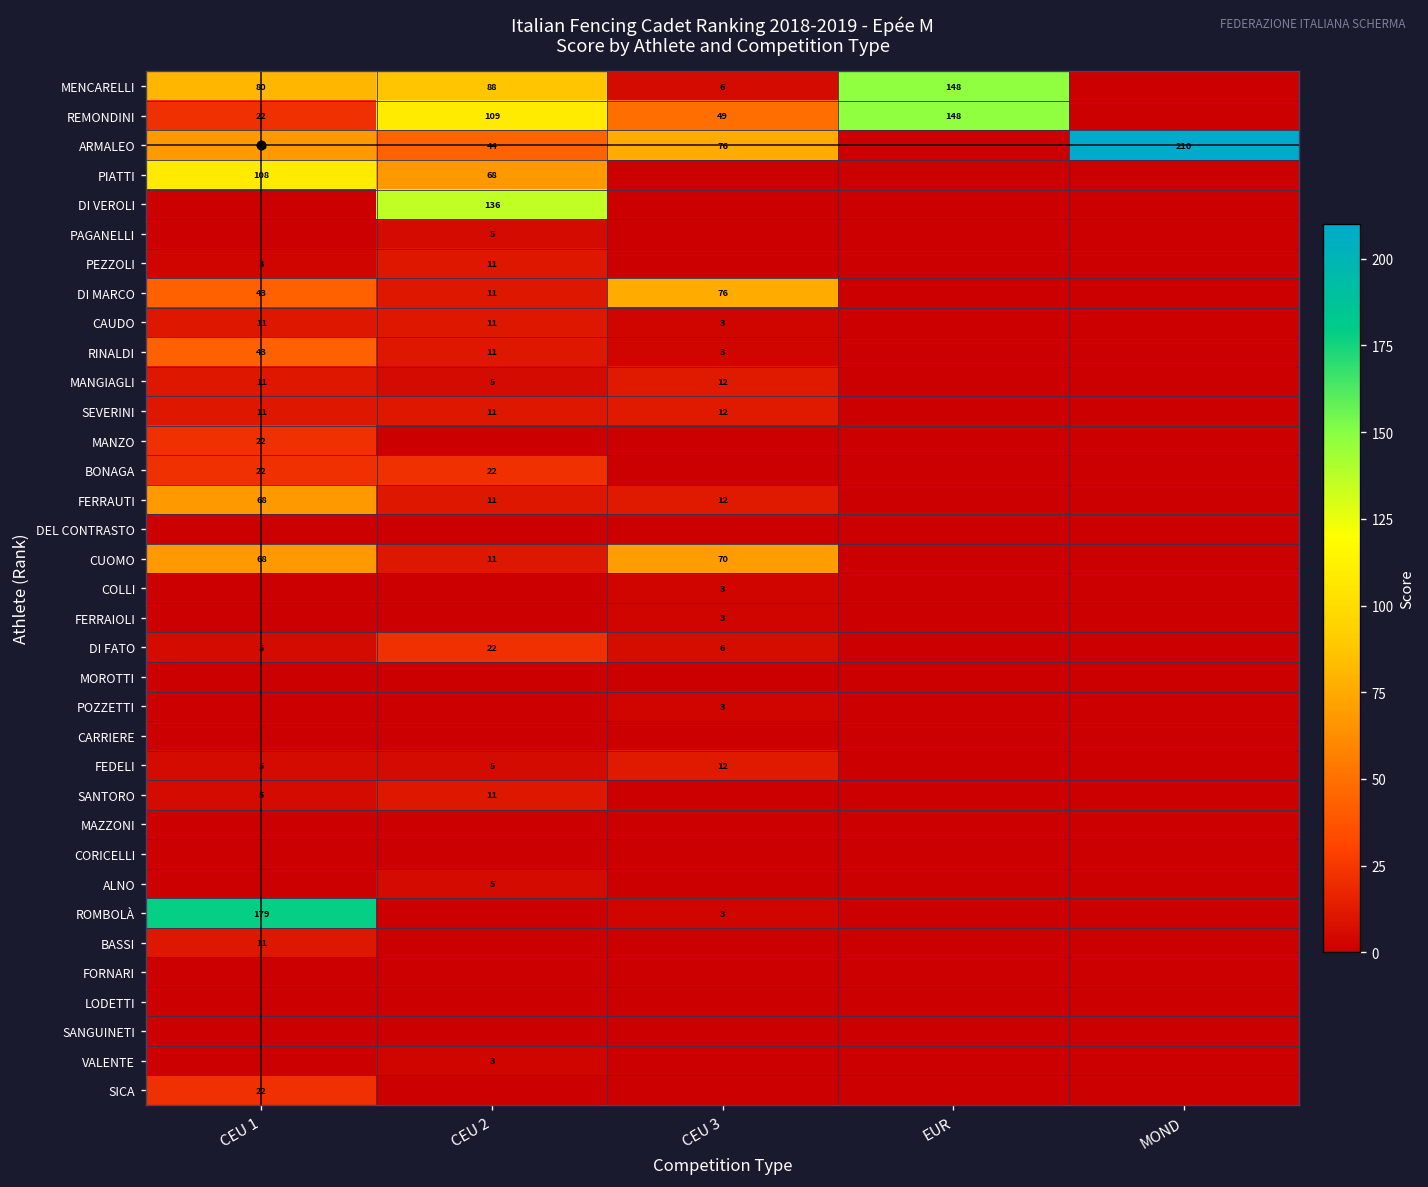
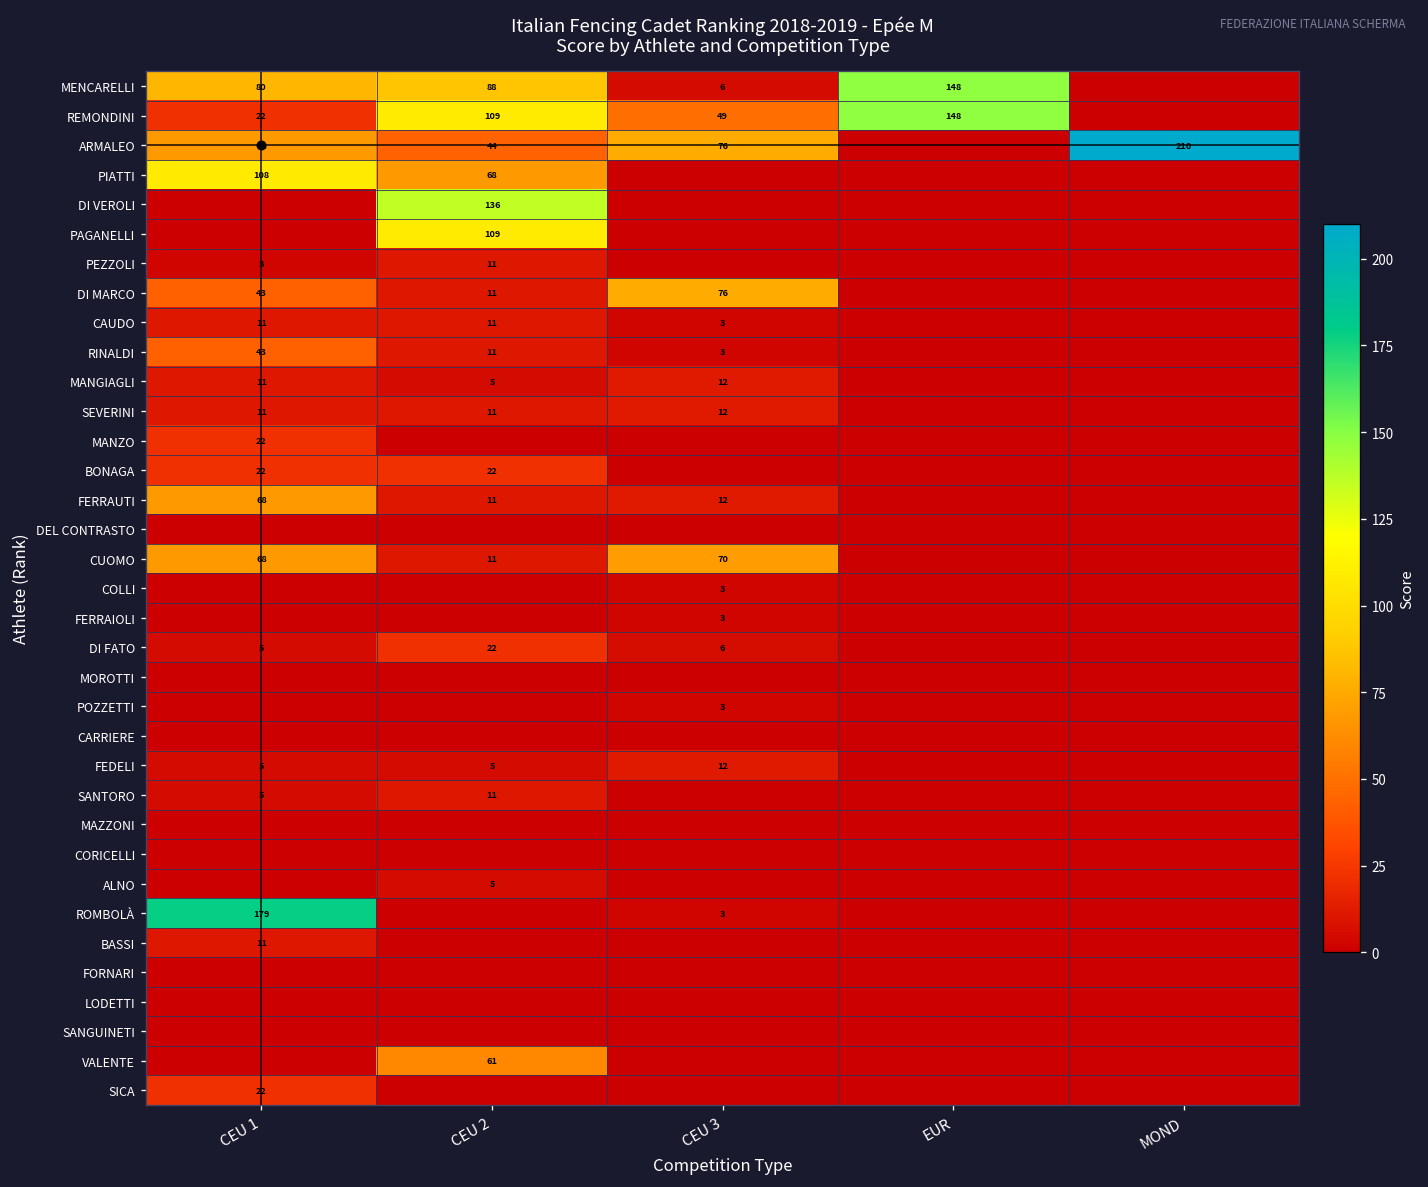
  {
    "MENCARELLI": {
      "CEU 1": 80,
      "CEU 2": 88,
      "CEU 3": 6,
      "EUR": 148
    },
    "REMONDINI": {
      "CEU 1": 22,
      "CEU 2": 109,
      "CEU 3": 49,
      "EUR": 148
    },
    "ARMALEO": {
      "CEU 2": 44,
      "CEU 3": 76,
      "MOND": 210
    },
    "PIATTI": {
      "CEU 1": 108,
      "CEU 2": 68
    },
    "DI VEROLI": {
      "CEU 2": 136
    },
    "PAGANELLI": {
-     "CEU 2": 5
+     "CEU 2": 109
    },
    "PEZZOLI": {
      "CEU 1": 3,
      "CEU 2": 11
    },
    "DI MARCO": {
      "CEU 1": 43,
      "CEU 2": 11,
      "CEU 3": 76
    },
    "CAUDO": {
      "CEU 1": 11,
      "CEU 2": 11,
      "CEU 3": 3
    },
    "RINALDI": {
      "CEU 1": 43,
      "CEU 2": 11,
      "CEU 3": 3
    },
    "MANGIAGLI": {
      "CEU 1": 11,
      "CEU 2": 5,
      "CEU 3": 12
    },
    "SEVERINI": {
      "CEU 1": 11,
      "CEU 2": 11,
      "CEU 3": 12
    },
    "MANZO": {
      "CEU 1": 22
    },
    "BONAGA": {
      "CEU 1": 22,
      "CEU 2": 22
    },
    "FERRAUTI": {
      "CEU 1": 68,
      "CEU 2": 11,
      "CEU 3": 12
    },
    "CUOMO": {
      "CEU 1": 68,
      "CEU 2": 11,
      "CEU 3": 70
    },
    "COLLI": {
      "CEU 3": 3
    },
    "FERRAIOLI": {
      "CEU 3": 3
    },
    "DI FATO": {
      "CEU 1": 5,
      "CEU 2": 22,
      "CEU 3": 6
    },
    "POZZETTI": {
      "CEU 3": 3
    },
    "FEDELI": {
      "CEU 1": 5,
      "CEU 2": 5,
      "CEU 3": 12
    },
    "SANTORO": {
      "CEU 1": 5,
      "CEU 2": 11
    },
    "ALNO": {
      "CEU 2": 5
    },
    "ROMBOLÀ": {
      "CEU 1": 179,
      "CEU 3": 3
    },
    "BASSI": {
      "CEU 1": 11
    },
    "VALENTE": {
-     "CEU 2": 3
+     "CEU 2": 61
    },
    "SICA": {
      "CEU 1": 22
    }
  }
